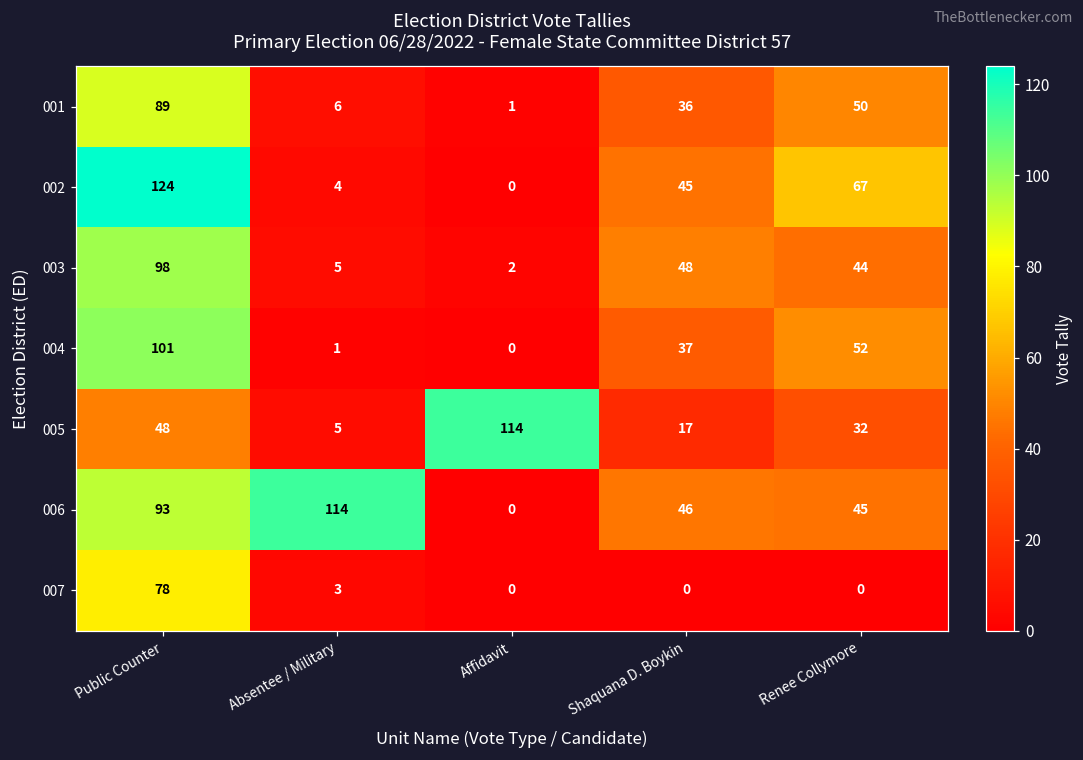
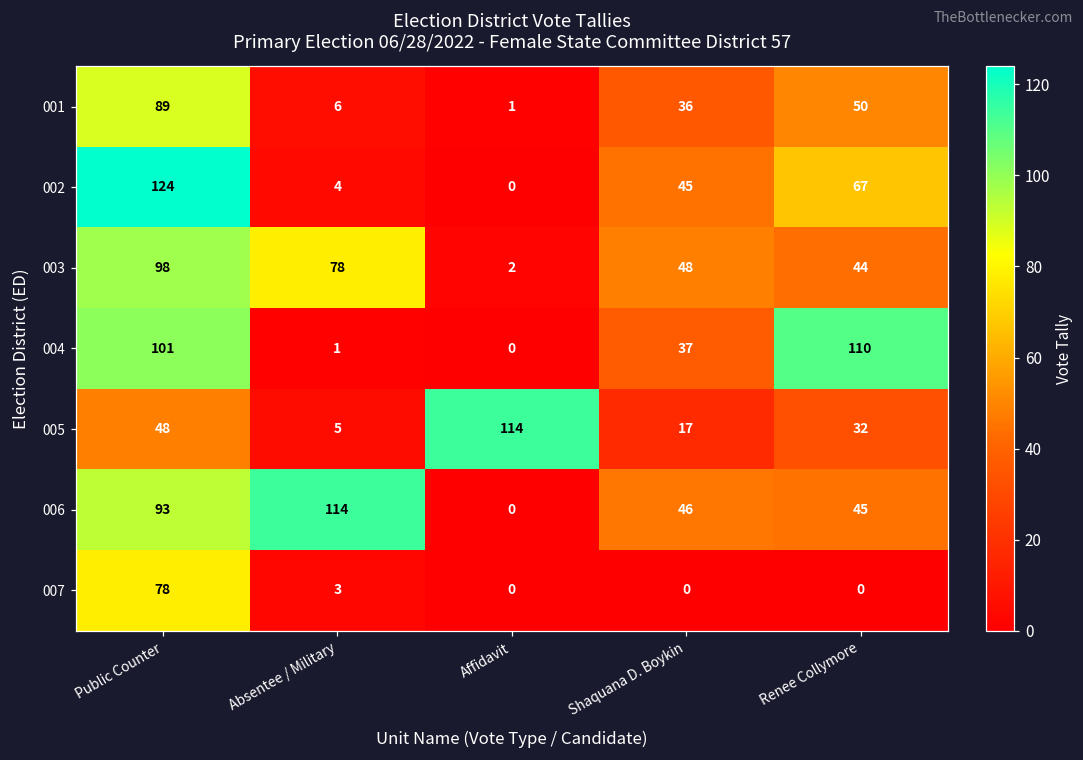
  {
    "001": {
      "Public Counter": 89,
      "Absentee / Military": 6,
      "Affidavit": 1,
      "Shaquana D. Boykin": 36,
      "Renee Collymore": 50
    },
    "002": {
      "Public Counter": 124,
      "Absentee / Military": 4,
      "Affidavit": 0,
      "Shaquana D. Boykin": 45,
      "Renee Collymore": 67
    },
    "003": {
      "Public Counter": 98,
-     "Absentee / Military": 5,
+     "Absentee / Military": 78,
      "Affidavit": 2,
      "Shaquana D. Boykin": 48,
      "Renee Collymore": 44
    },
    "004": {
      "Public Counter": 101,
      "Absentee / Military": 1,
      "Affidavit": 0,
      "Shaquana D. Boykin": 37,
-     "Renee Collymore": 52
+     "Renee Collymore": 110
    },
    "005": {
      "Public Counter": 48,
      "Absentee / Military": 5,
      "Affidavit": 114,
      "Shaquana D. Boykin": 17,
      "Renee Collymore": 32
    },
    "006": {
      "Public Counter": 93,
      "Absentee / Military": 114,
      "Affidavit": 0,
      "Shaquana D. Boykin": 46,
      "Renee Collymore": 45
    },
    "007": {
      "Public Counter": 78,
      "Absentee / Military": 3,
      "Affidavit": 0,
      "Shaquana D. Boykin": 0,
      "Renee Collymore": 0
    }
  }
